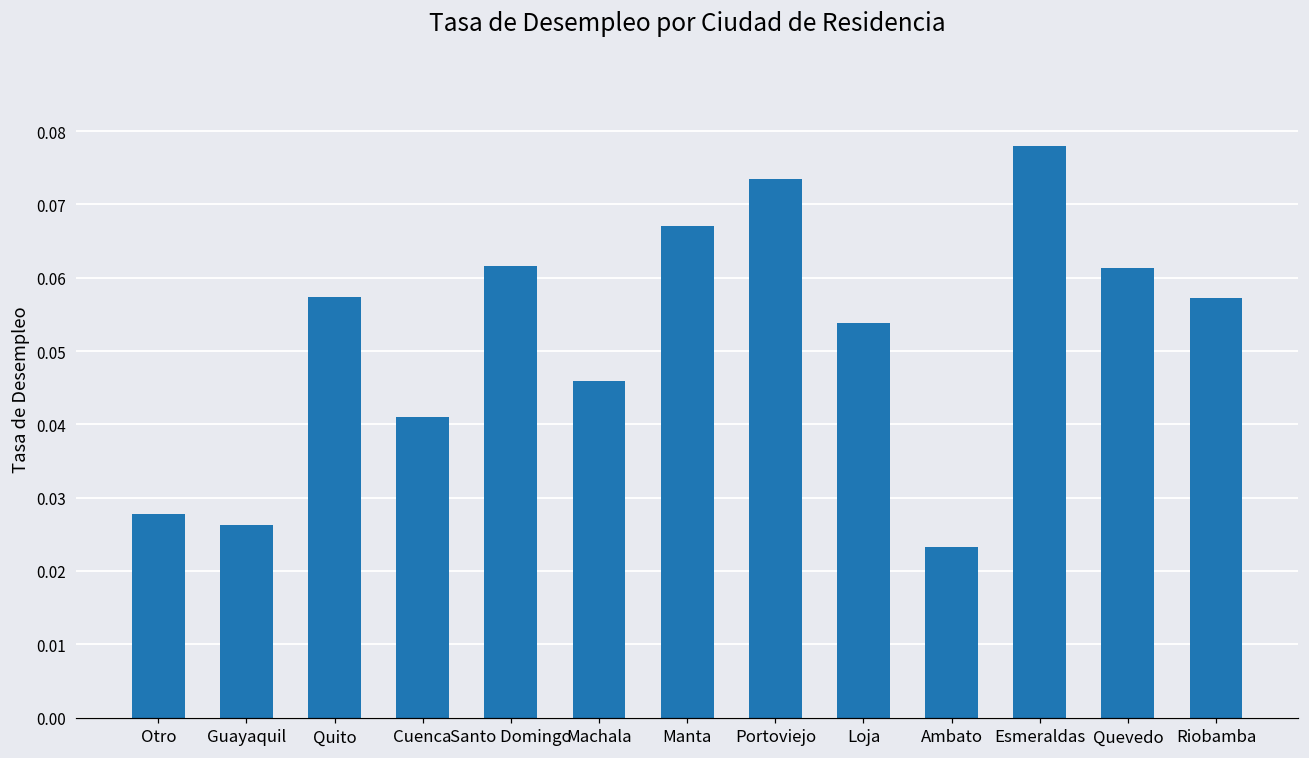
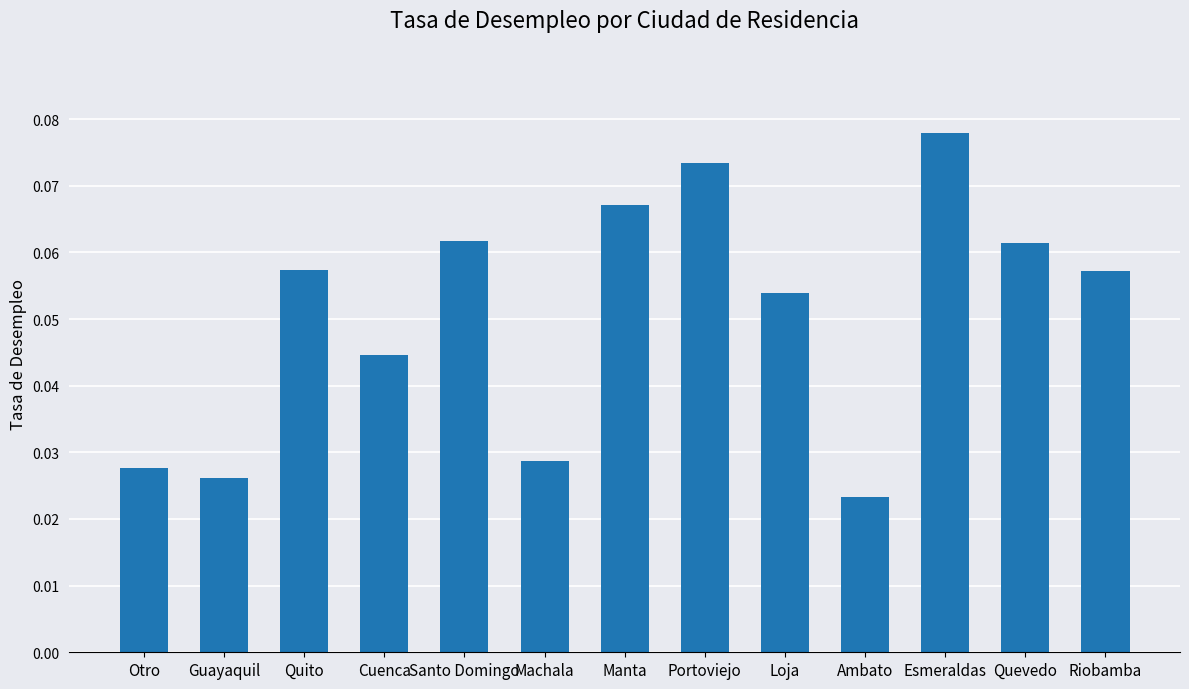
  {
    "Otro": 0.028,
    "Guayaquil": 0.026,
    "Quito": 0.057,
-   "Cuenca": 0.041,
+   "Cuenca": 0.045,
    "Santo Domingo": 0.062,
-   "Machala": 0.046,
+   "Machala": 0.029,
    "Manta": 0.067,
    "Portoviejo": 0.073,
    "Loja": 0.054,
    "Ambato": 0.023,
    "Esmeraldas": 0.078,
    "Quevedo": 0.061,
    "Riobamba": 0.057
  }
